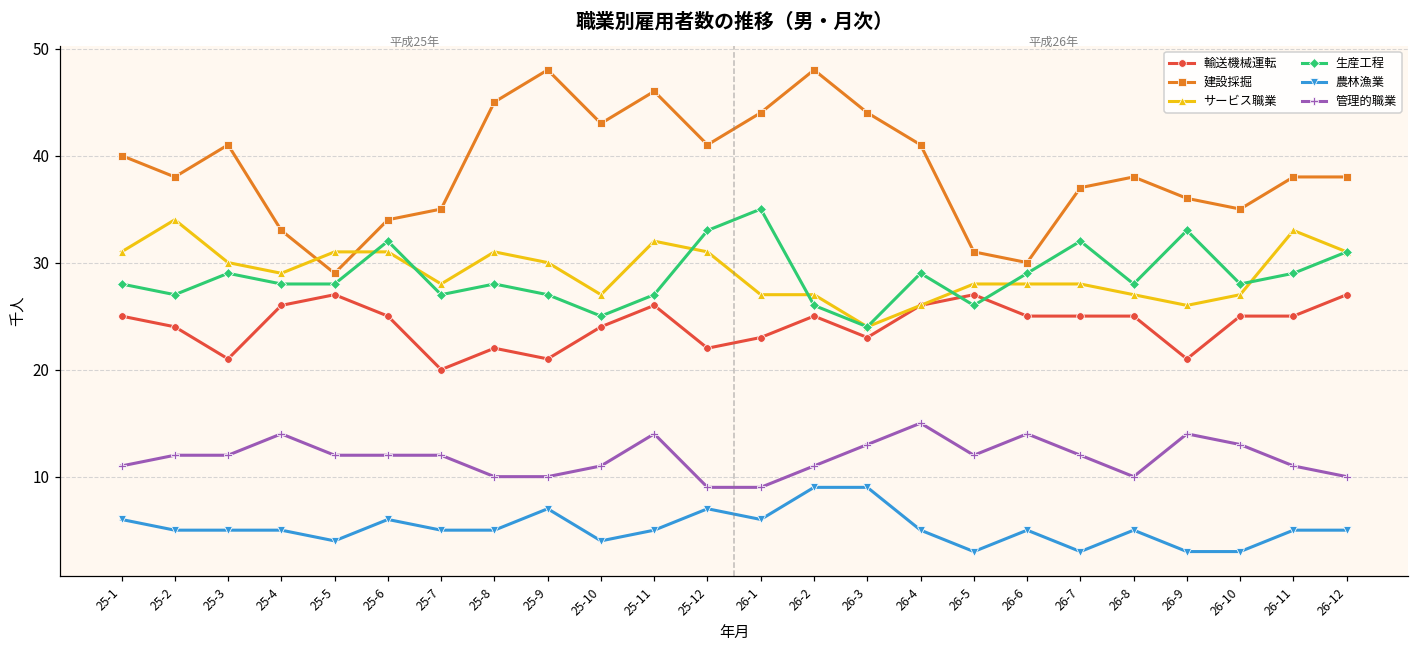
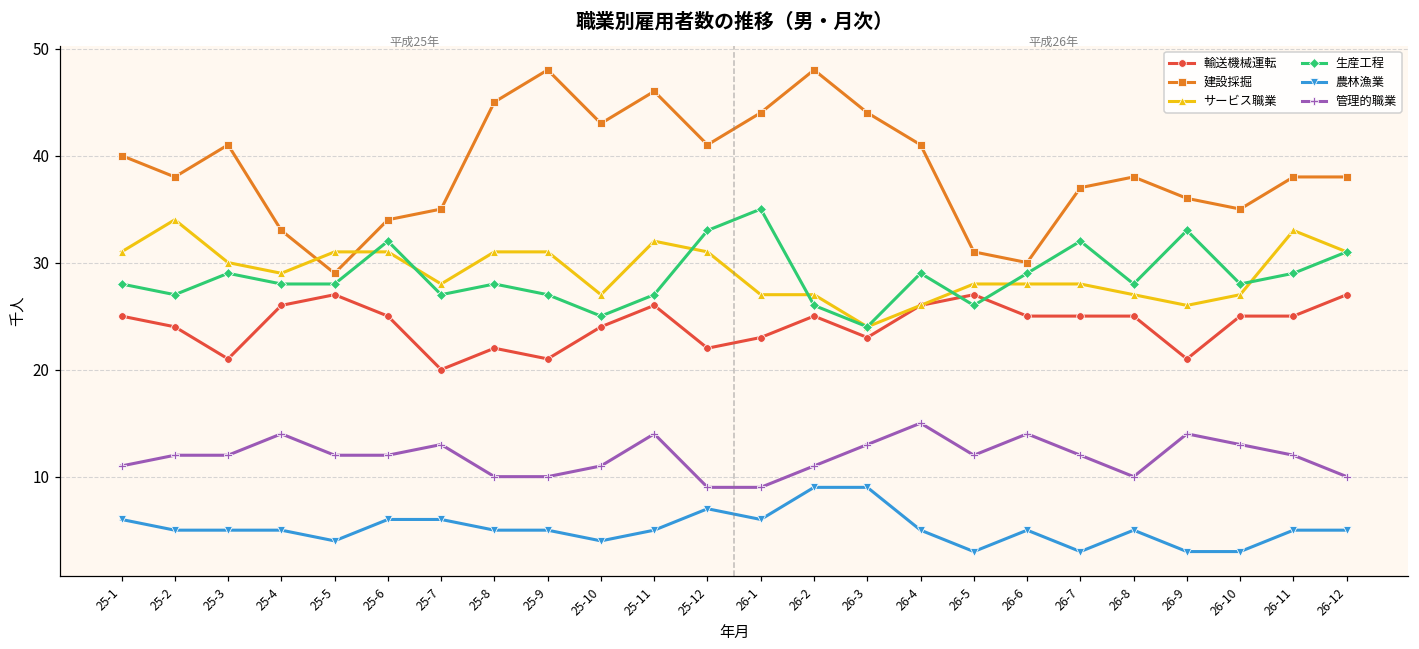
  {
    "サービス職業": {
      "25-1": 31,
      "25-2": 34,
      "25-3": 30,
      "25-4": 29,
      "25-5": 31,
      "25-6": 31,
      "25-7": 28,
      "25-8": 31,
-     "25-9": 30,
+     "25-9": 31,
      "25-10": 27,
      "25-11": 32,
      "25-12": 31,
      "26-1": 27,
      "26-2": 27,
      "26-5": 28,
      "26-6": 28,
      "26-7": 28,
      "26-8": 27,
      "26-9": 26,
      "26-10": 27,
      "26-11": 33
    },
    "生産工程": {
      "25-1": 28,
      "25-2": 27,
      "25-3": 29,
      "25-4": 28,
      "25-5": 28,
      "25-6": 32,
      "25-7": 27,
      "25-8": 28,
      "25-9": 27,
      "25-10": 25,
      "25-11": 27,
      "25-12": 33,
      "26-1": 35,
      "26-2": 26,
      "26-4": 29,
      "26-5": 26,
      "26-6": 29,
      "26-7": 32,
      "26-8": 28,
      "26-9": 33,
      "26-10": 28,
      "26-11": 29
    },
    "農林漁業": {
      "25-1": 6,
      "25-2": 5,
      "25-3": 5,
      "25-4": 5,
      "25-5": 4,
      "25-6": 6,
-     "25-7": 5,
+     "25-7": 6,
      "25-8": 5,
-     "25-9": 7,
+     "25-9": 5,
      "25-10": 4,
      "25-11": 5,
      "25-12": 7,
      "26-1": 6,
      "26-2": 9,
      "26-3": 9,
      "26-4": 5,
      "26-5": 3,
      "26-6": 5,
      "26-7": 3,
      "26-8": 5,
      "26-9": 3,
      "26-10": 3,
      "26-11": 5,
      "26-12": 5
    },
    "管理的職業": {
      "25-1": 11,
      "25-2": 12,
      "25-3": 12,
      "25-4": 14,
      "25-5": 12,
      "25-6": 12,
-     "25-7": 12,
+     "25-7": 13,
      "25-8": 10,
      "25-9": 10,
      "25-10": 11,
      "25-11": 14,
      "25-12": 9,
      "26-1": 9,
      "26-2": 11,
      "26-3": 13,
      "26-4": 15,
      "26-5": 12,
      "26-6": 14,
      "26-7": 12,
      "26-8": 10,
      "26-9": 14,
      "26-10": 13,
-     "26-11": 11,
+     "26-11": 12,
      "26-12": 10
    }
  }
